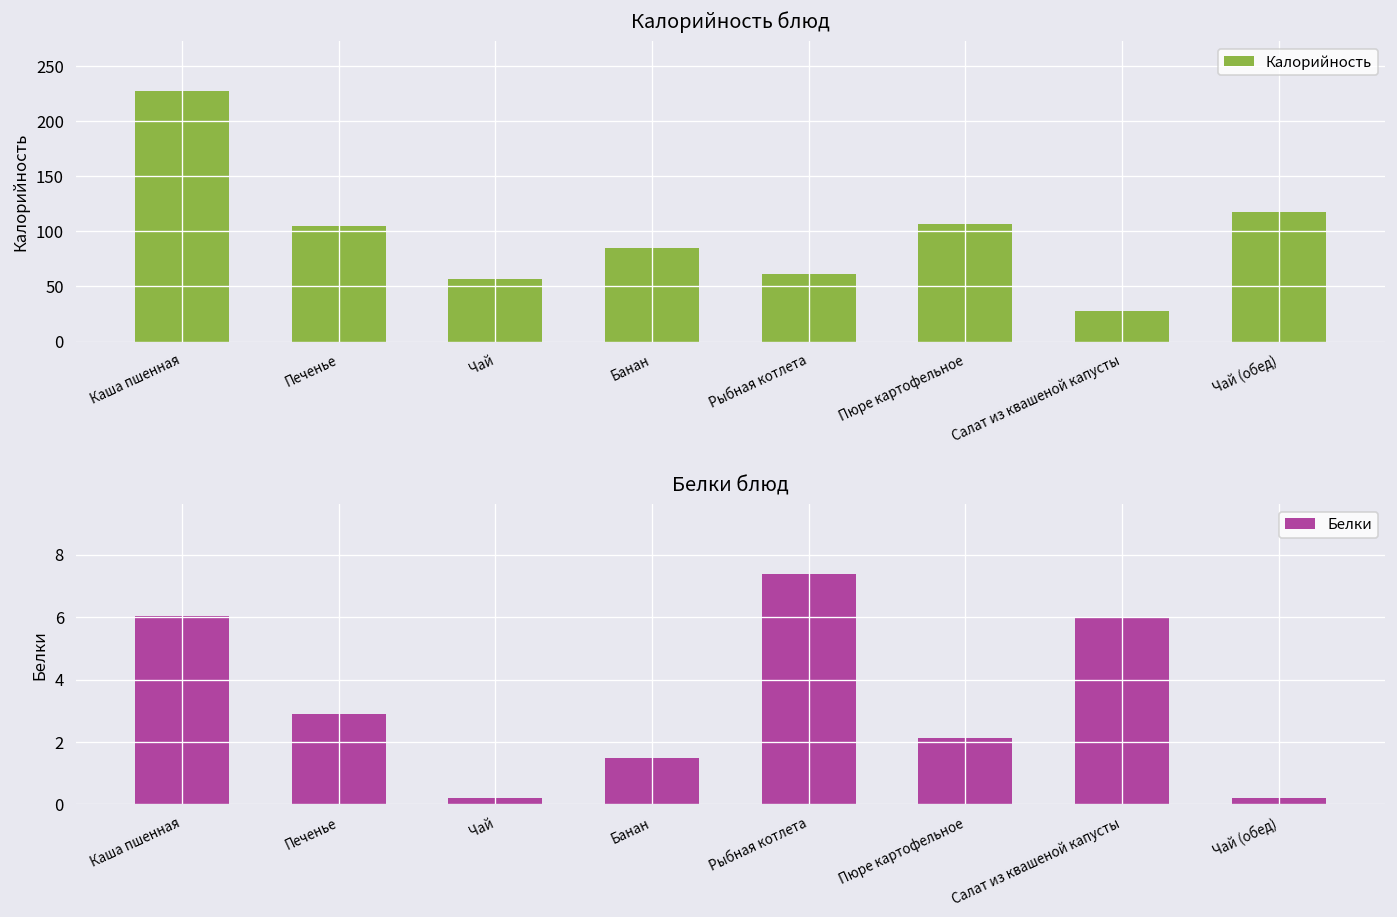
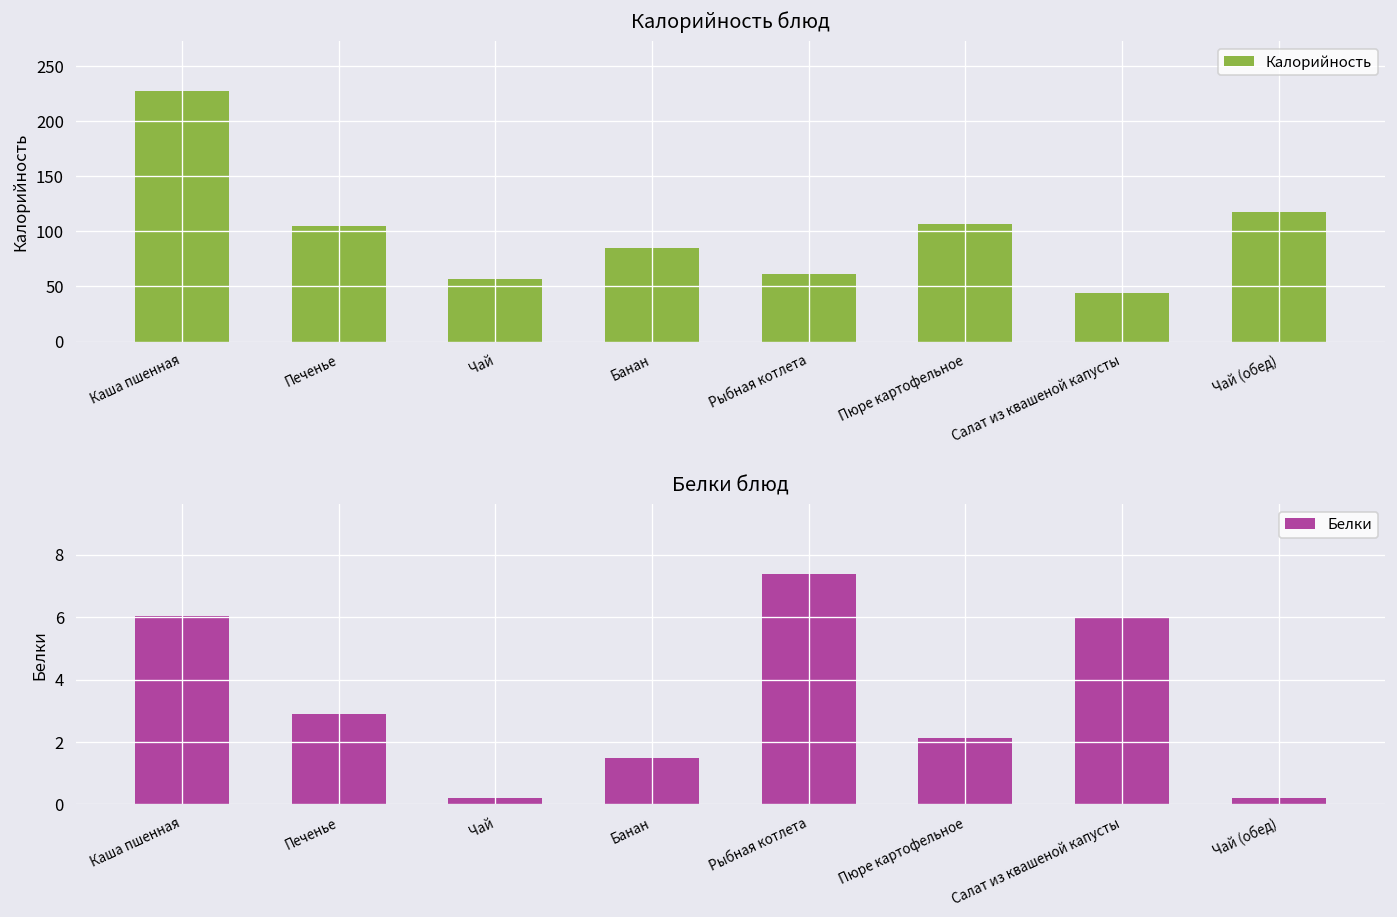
  {
    "Калорийность блюд": {
      "Каша пшенная": 230,
      "Печенье": 110,
      "Чай": 60,
      "Банан": 80,
      "Рыбная котлета": 60,
      "Пюре картофельное": 110,
-     "Салат из квашеной капусты": 30,
+     "Салат из квашеной капусты": 40,
      "Чай (обед)": 120
    },
    "Белки блюд": {
      "Каша пшенная": 6.0,
      "Печенье": 2.9,
      "Чай": 0.2,
      "Банан": 1.5,
      "Рыбная котлета": 7.4,
      "Пюре картофельное": 2.1,
      "Салат из квашеной капусты": 6.0,
      "Чай (обед)": 0.2
    }
  }
